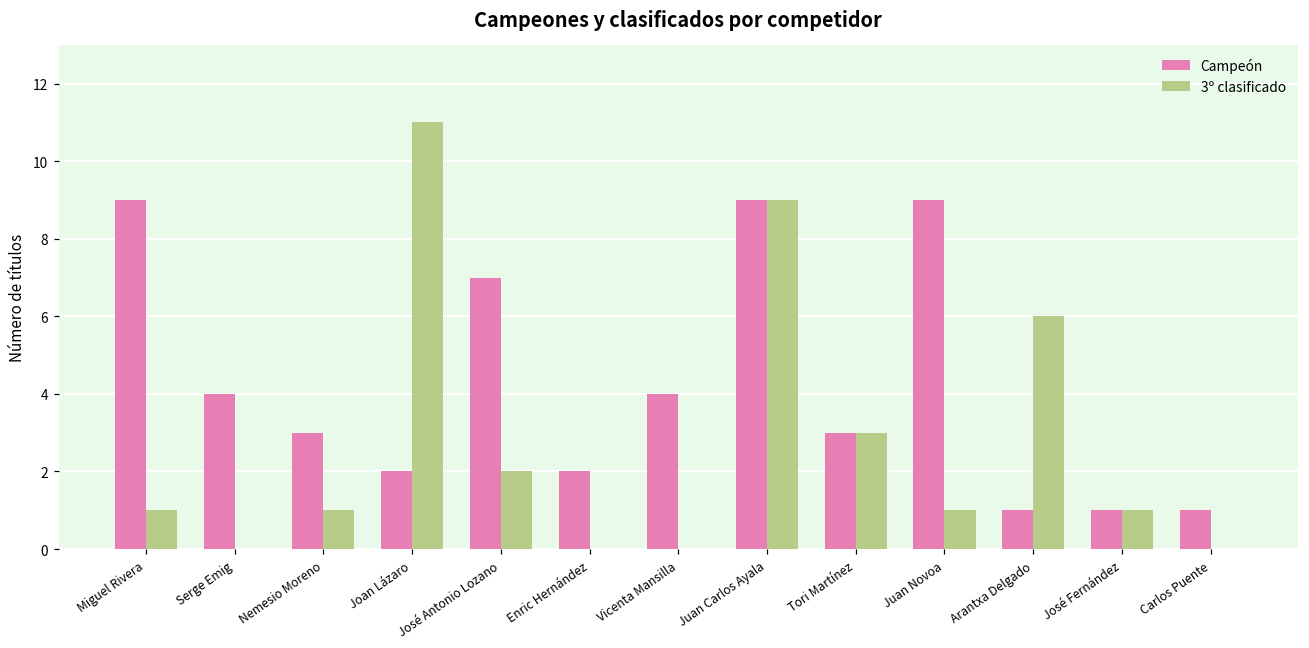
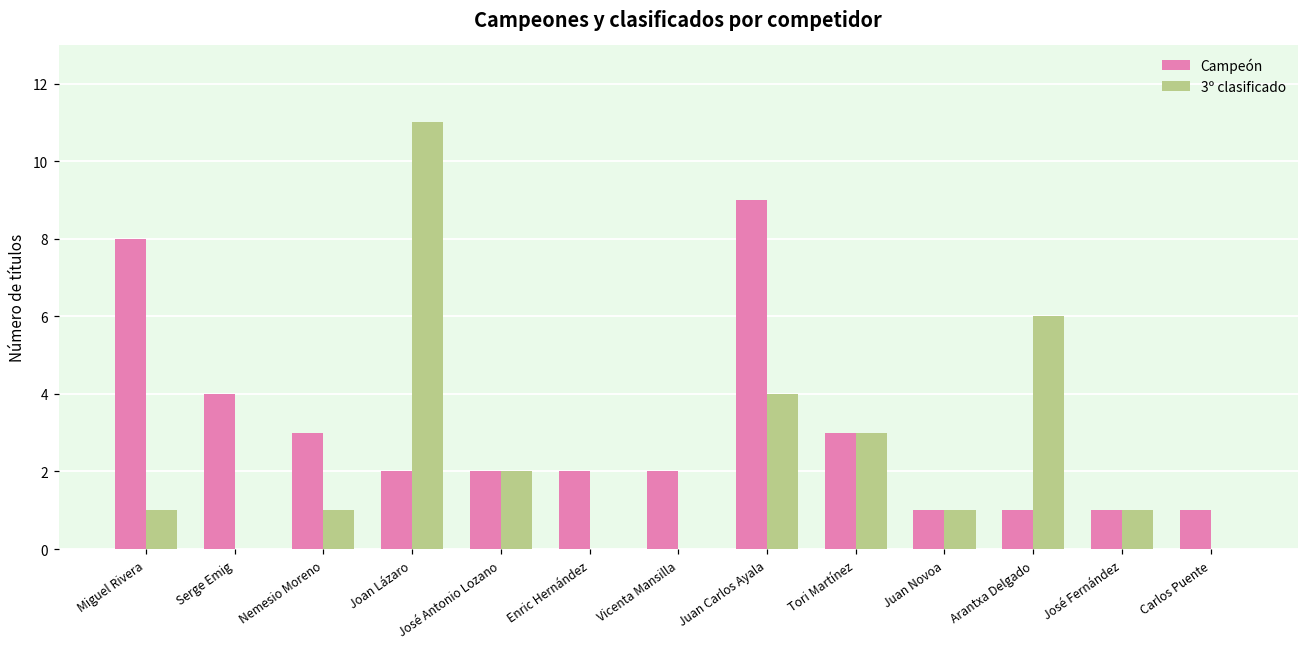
  {
    "Campeón": {
-     "Miguel Rivera": 9,
+     "Miguel Rivera": 8,
      "Serge Emig": 4,
      "Nemesio Moreno": 3,
      "Joan Lázaro": 2,
-     "José Antonio Lozano": 7,
+     "José Antonio Lozano": 2,
      "Enric Hernández": 2,
-     "Vicenta Mansilla": 4,
+     "Vicenta Mansilla": 2,
      "Juan Carlos Ayala": 9,
      "Tori Martínez": 3,
-     "Juan Novoa": 9,
+     "Juan Novoa": 1,
      "Arantxa Delgado": 1,
      "José Fernández": 1,
      "Carlos Puente": 1
    },
    "3º clasificado": {
      "Miguel Rivera": 1,
      "Serge Emig": 0,
      "Nemesio Moreno": 1,
      "Joan Lázaro": 11,
      "José Antonio Lozano": 2,
      "Enric Hernández": 0,
      "Vicenta Mansilla": 0,
-     "Juan Carlos Ayala": 9,
+     "Juan Carlos Ayala": 4,
      "Tori Martínez": 3,
      "Juan Novoa": 1,
      "Arantxa Delgado": 6,
      "José Fernández": 1,
      "Carlos Puente": 0
    }
  }
